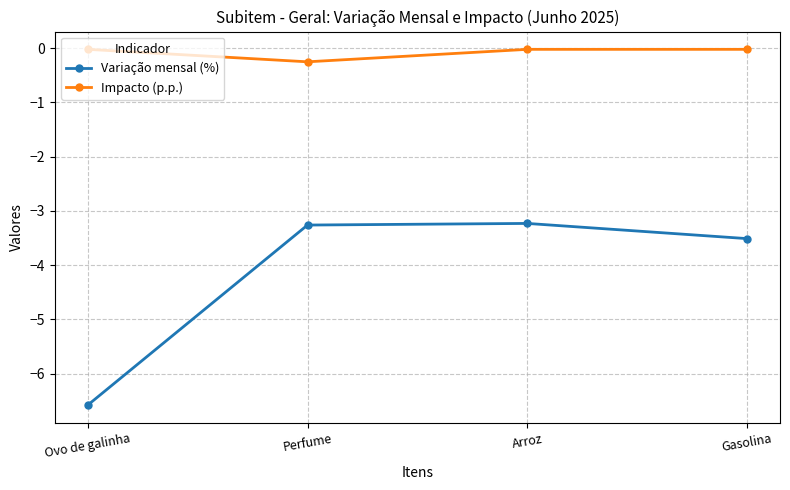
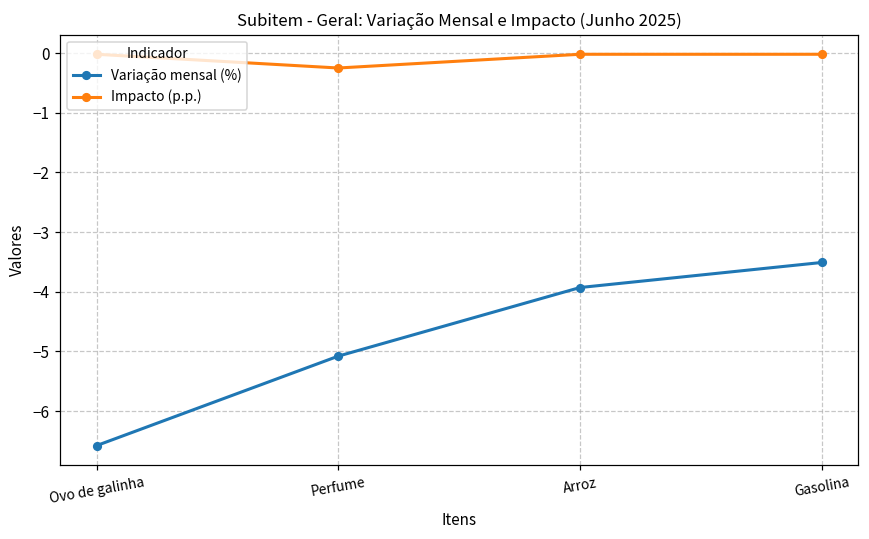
  {
    "Variação mensal (%)": {
      "Ovo de galinha": -6.6,
-     "Perfume": -3.3,
-     "Arroz": -3.2,
+     "Perfume": -5.1,
+     "Arroz": -3.9,
      "Gasolina": -3.5
    },
    "Impacto (p.p.)": {
      "Perfume": -0.3,
      "Arroz": 0.0,
      "Gasolina": 0.0
    }
  }
